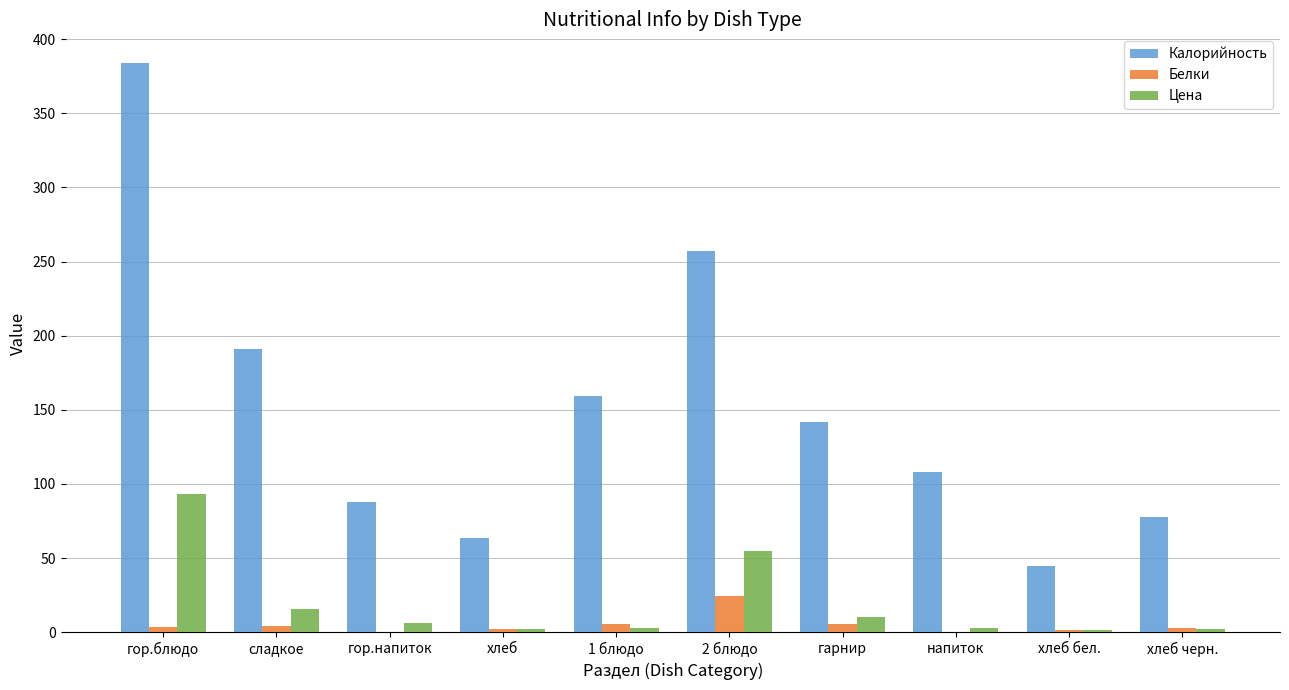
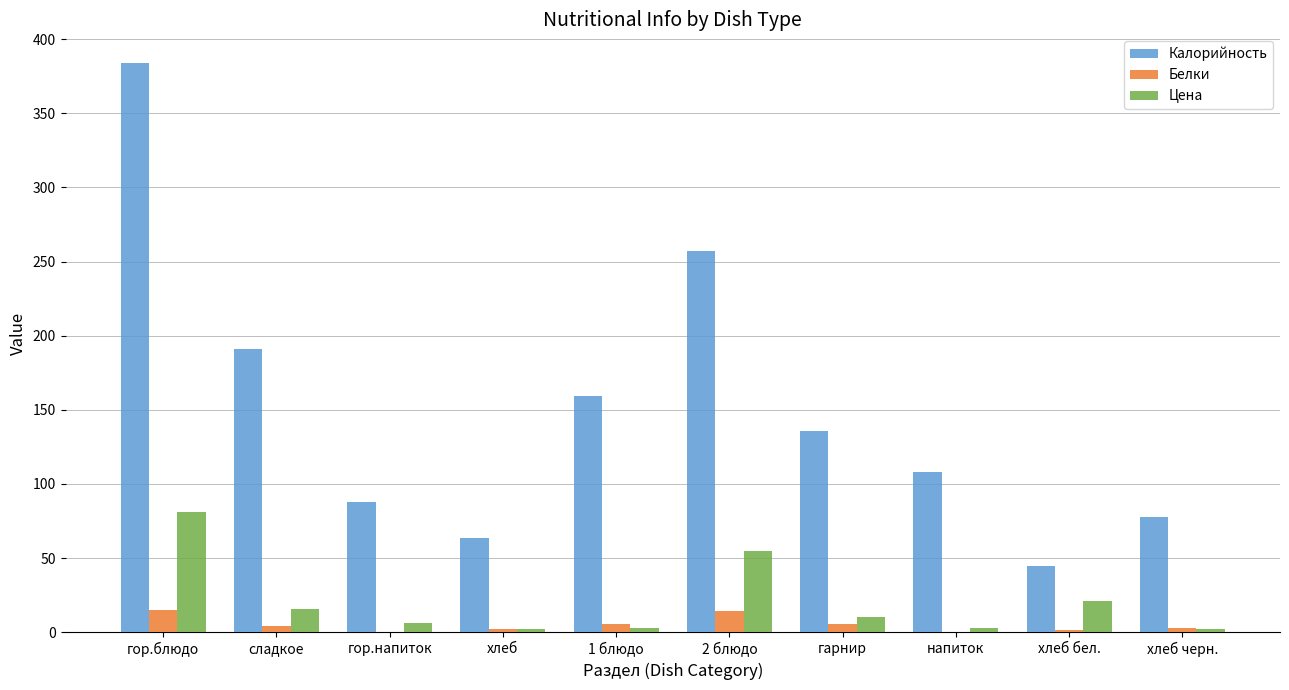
  {
    "Калорийность": {
      "гор.блюдо": 384,
      "сладкое": 191,
      "гор.напиток": 88,
      "хлеб": 64,
      "1 блюдо": 159,
      "2 блюдо": 257,
-     "гарнир": 142,
+     "гарнир": 136,
      "напиток": 108,
      "хлеб бел.": 45,
      "хлеб черн.": 78
    },
    "Белки": {
-     "гор.блюдо": 4,
+     "гор.блюдо": 15,
      "сладкое": 4,
      "хлеб": 2,
      "1 блюдо": 6,
-     "2 блюдо": 24,
+     "2 блюдо": 15,
      "гарнир": 5,
      "хлеб черн.": 3
    },
    "Цена": {
-     "гор.блюдо": 93,
+     "гор.блюдо": 81,
      "сладкое": 16,
      "гор.напиток": 6,
      "хлеб": 2,
      "1 блюдо": 3,
      "2 блюдо": 55,
      "гарнир": 10,
      "напиток": 3,
-     "хлеб бел.": 2,
+     "хлеб бел.": 21,
      "хлеб черн.": 2
    }
  }
